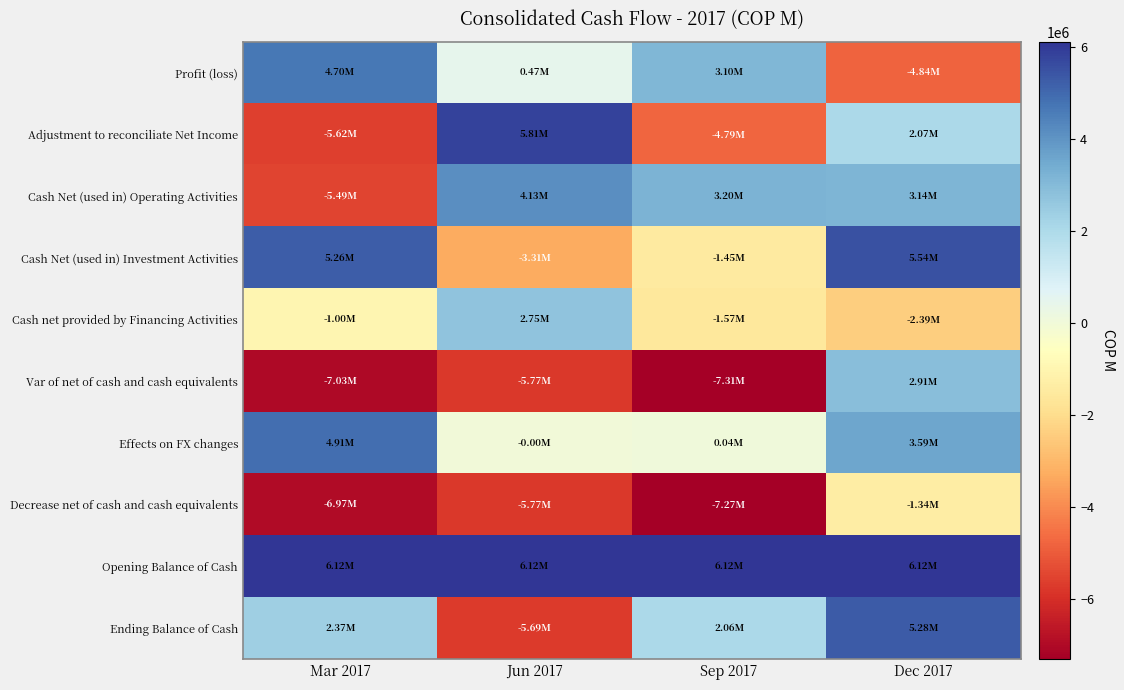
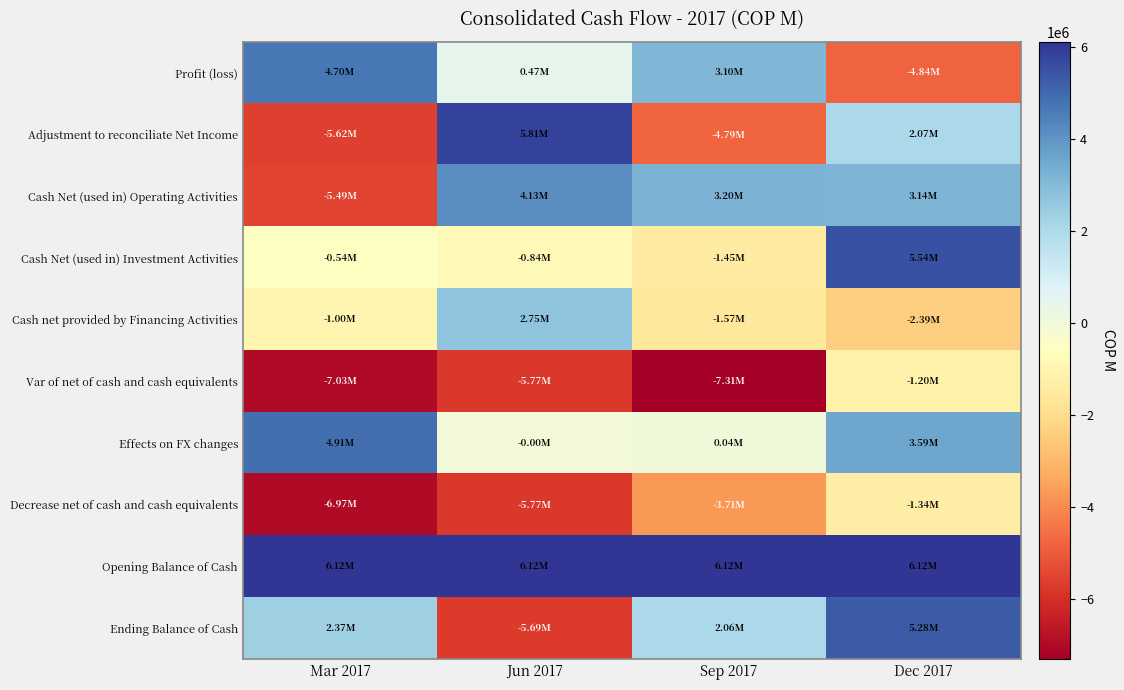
  {
    "Profit (loss)": {
      "Mar 2017": "4.70M",
      "Jun 2017": "0.47M",
      "Sep 2017": "3.10M",
      "Dec 2017": "-4.84M"
    },
    "Adjustment to reconciliate Net Income": {
      "Mar 2017": "-5.62M",
      "Jun 2017": "5.81M",
      "Sep 2017": "-4.79M",
      "Dec 2017": "2.07M"
    },
    "Cash Net (used in) Operating Activities": {
      "Mar 2017": "-5.49M",
      "Jun 2017": "4.13M",
      "Sep 2017": "3.20M",
      "Dec 2017": "3.14M"
    },
    "Cash Net (used in) Investment Activities": {
-     "Mar 2017": "5.26M",
-     "Jun 2017": "-3.31M",
+     "Mar 2017": "-0.54M",
+     "Jun 2017": "-0.84M",
      "Sep 2017": "-1.45M",
      "Dec 2017": "5.54M"
    },
    "Cash net provided by Financing Activities": {
      "Mar 2017": "-1.00M",
      "Jun 2017": "2.75M",
      "Sep 2017": "-1.57M",
      "Dec 2017": "-2.39M"
    },
    "Var of net of cash and cash equivalents": {
      "Mar 2017": "-7.03M",
      "Jun 2017": "-5.77M",
      "Sep 2017": "-7.31M",
-     "Dec 2017": "2.91M"
+     "Dec 2017": "-1.20M"
    },
    "Effects on FX changes": {
      "Mar 2017": "4.91M",
      "Jun 2017": "-0.00M",
      "Sep 2017": "0.04M",
      "Dec 2017": "3.59M"
    },
    "Decrease net of cash and cash equivalents": {
      "Mar 2017": "-6.97M",
      "Jun 2017": "-5.77M",
-     "Sep 2017": "-7.27M",
+     "Sep 2017": "-3.71M",
      "Dec 2017": "-1.34M"
    },
    "Opening Balance of Cash": {
      "Mar 2017": "6.12M",
      "Jun 2017": "6.12M",
      "Sep 2017": "6.12M",
      "Dec 2017": "6.12M"
    },
    "Ending Balance of Cash": {
      "Mar 2017": "2.37M",
      "Jun 2017": "-5.69M",
      "Sep 2017": "2.06M",
      "Dec 2017": "5.28M"
    }
  }
